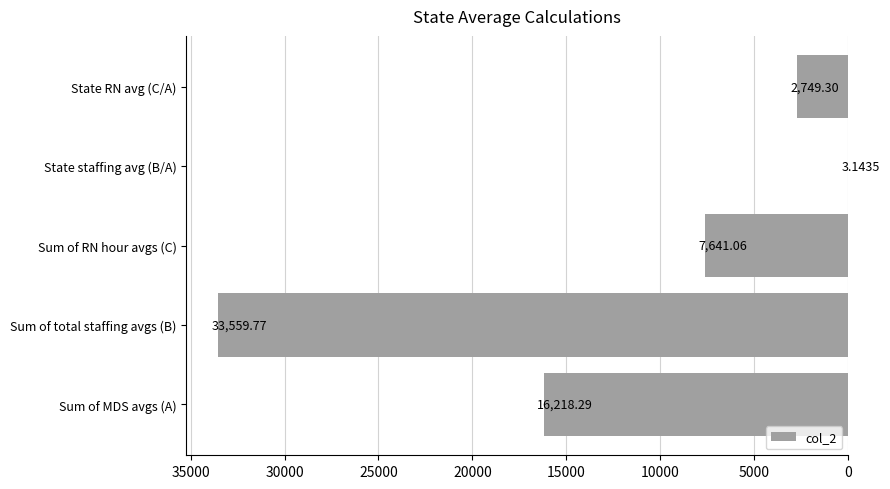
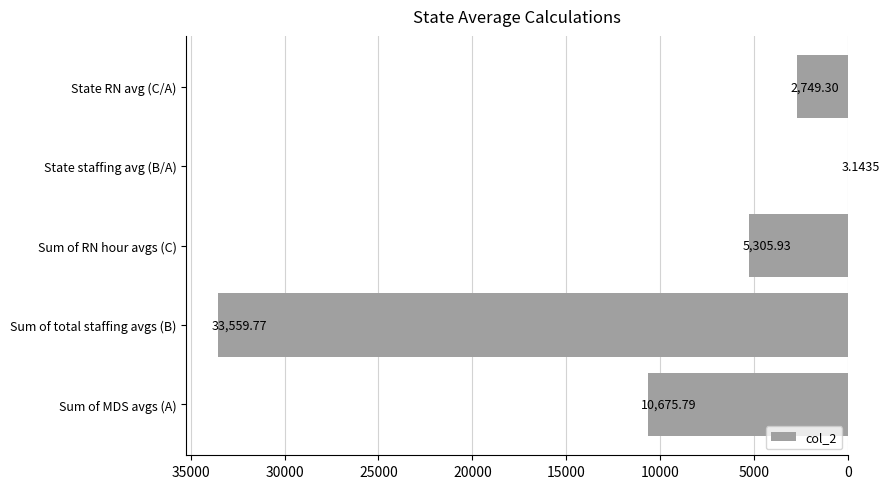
  {
    "State RN avg (C/A)": "2,749.30",
    "State staffing avg (B/A)": "3.1435",
-   "Sum of RN hour avgs (C)": "7,641.06",
+   "Sum of RN hour avgs (C)": "5,305.93",
    "Sum of total staffing avgs (B)": "33,559.77",
-   "Sum of MDS avgs (A)": "16,218.29"
+   "Sum of MDS avgs (A)": "10,675.79"
  }
